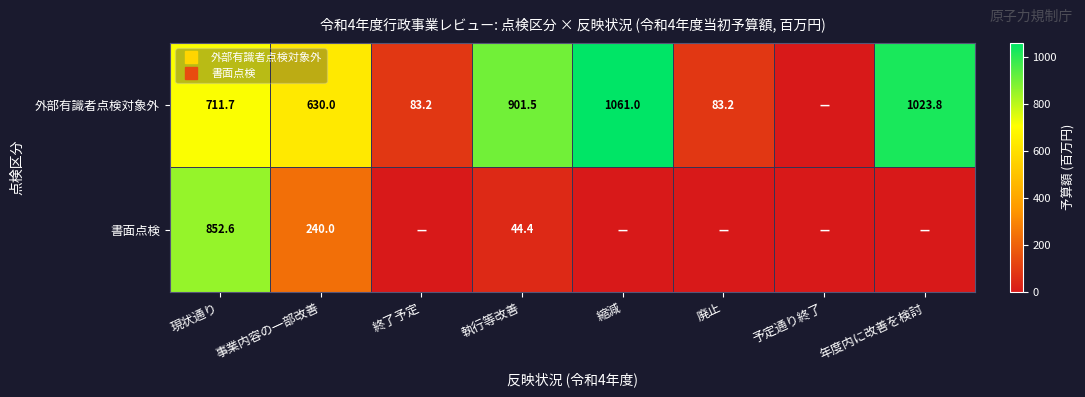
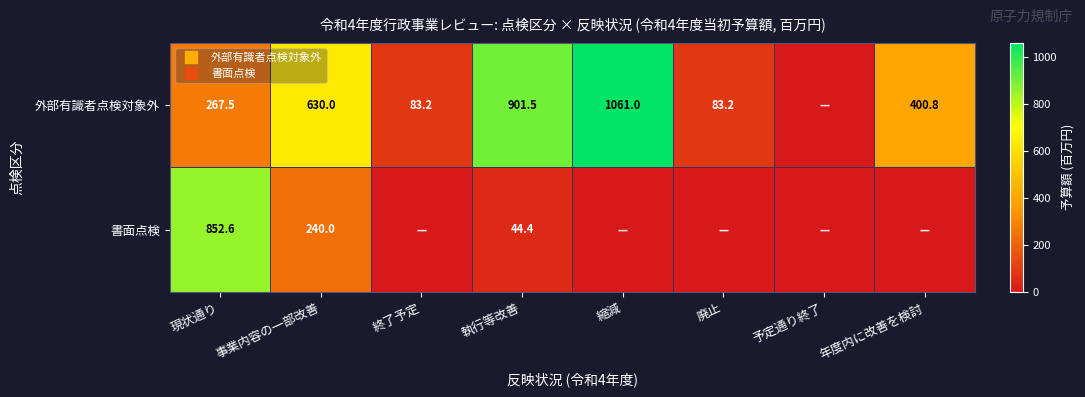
  {
    "外部有識者点検対象外": {
-     "現状通り": 711.7,
+     "現状通り": 267.5,
      "事業内容の一部改善": 630.0,
      "終了予定": 83.2,
      "執行等改善": 901.5,
      "縮減": 1061.0,
      "廃止": 83.2,
-     "年度内に改善を検討": 1023.8
+     "年度内に改善を検討": 400.8
    },
    "書面点検": {
      "現状通り": 852.6,
      "事業内容の一部改善": 240.0,
      "執行等改善": 44.4
    }
  }
